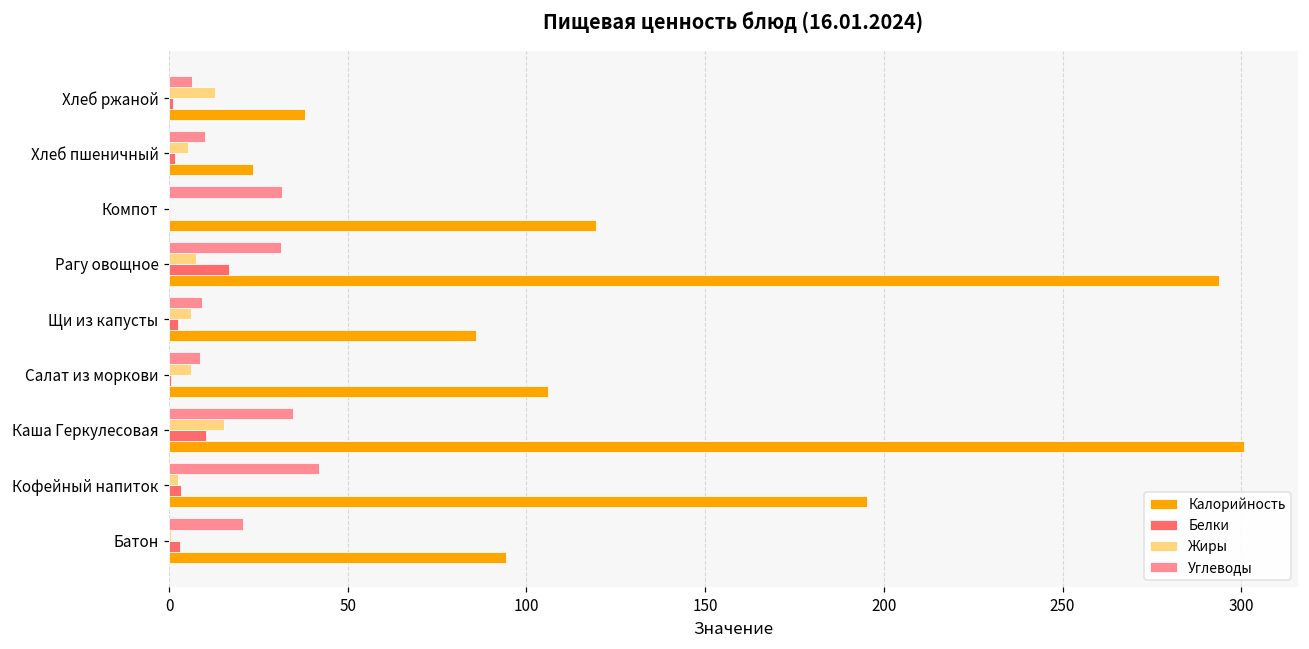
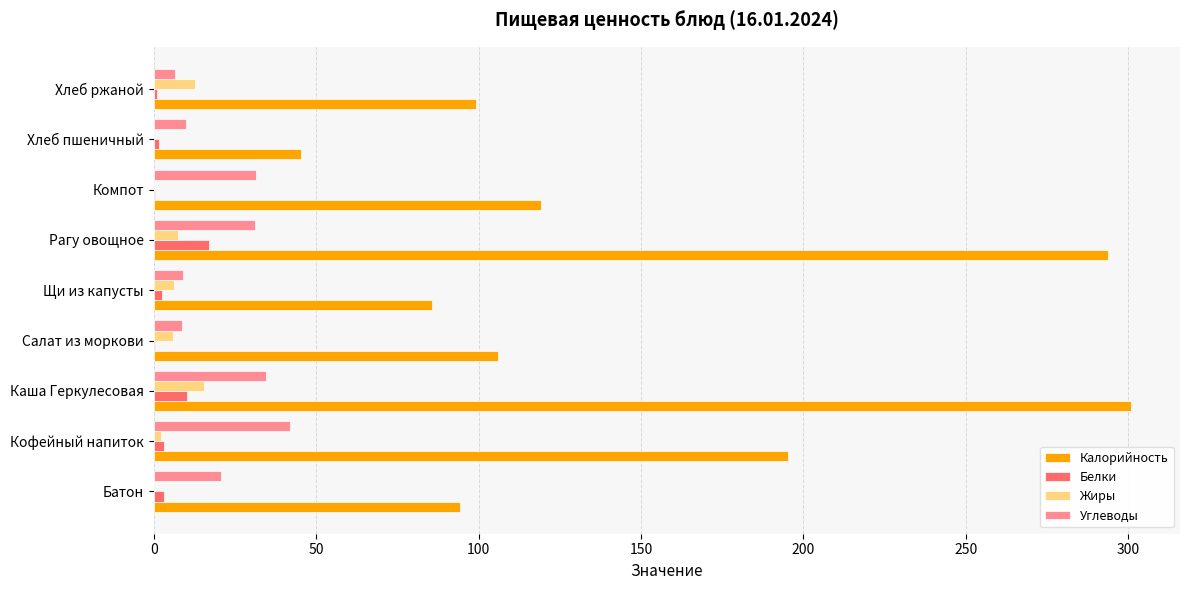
  {
    "Калорийность": {
-     "Хлеб ржаной": 38,
-     "Хлеб пшеничный": 23,
+     "Хлеб ржаной": 99,
+     "Хлеб пшеничный": 45,
      "Компот": 119,
      "Рагу овощное": 294,
      "Щи из капусты": 86,
      "Салат из моркови": 106,
      "Каша Геркулесовая": 301,
      "Кофейный напиток": 195,
      "Батон": 94
    },
    "Жиры": {
      "Хлеб ржаной": 13,
-     "Хлеб пшеничный": 5,
+     "Хлеб пшеничный": 0,
      "Компот": 0,
      "Рагу овощное": 7,
      "Щи из капусты": 6,
      "Салат из моркови": 6,
      "Каша Геркулесовая": 15,
      "Кофейный напиток": 2
    }
  }
